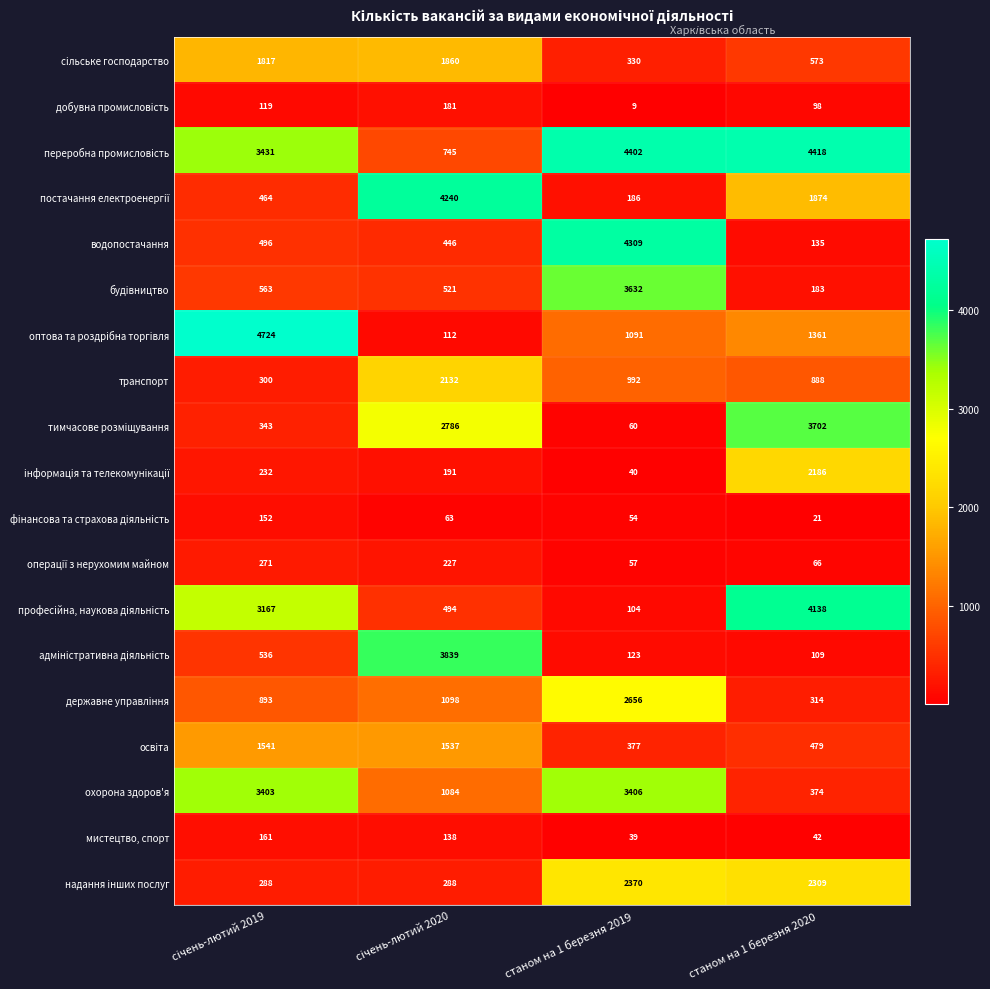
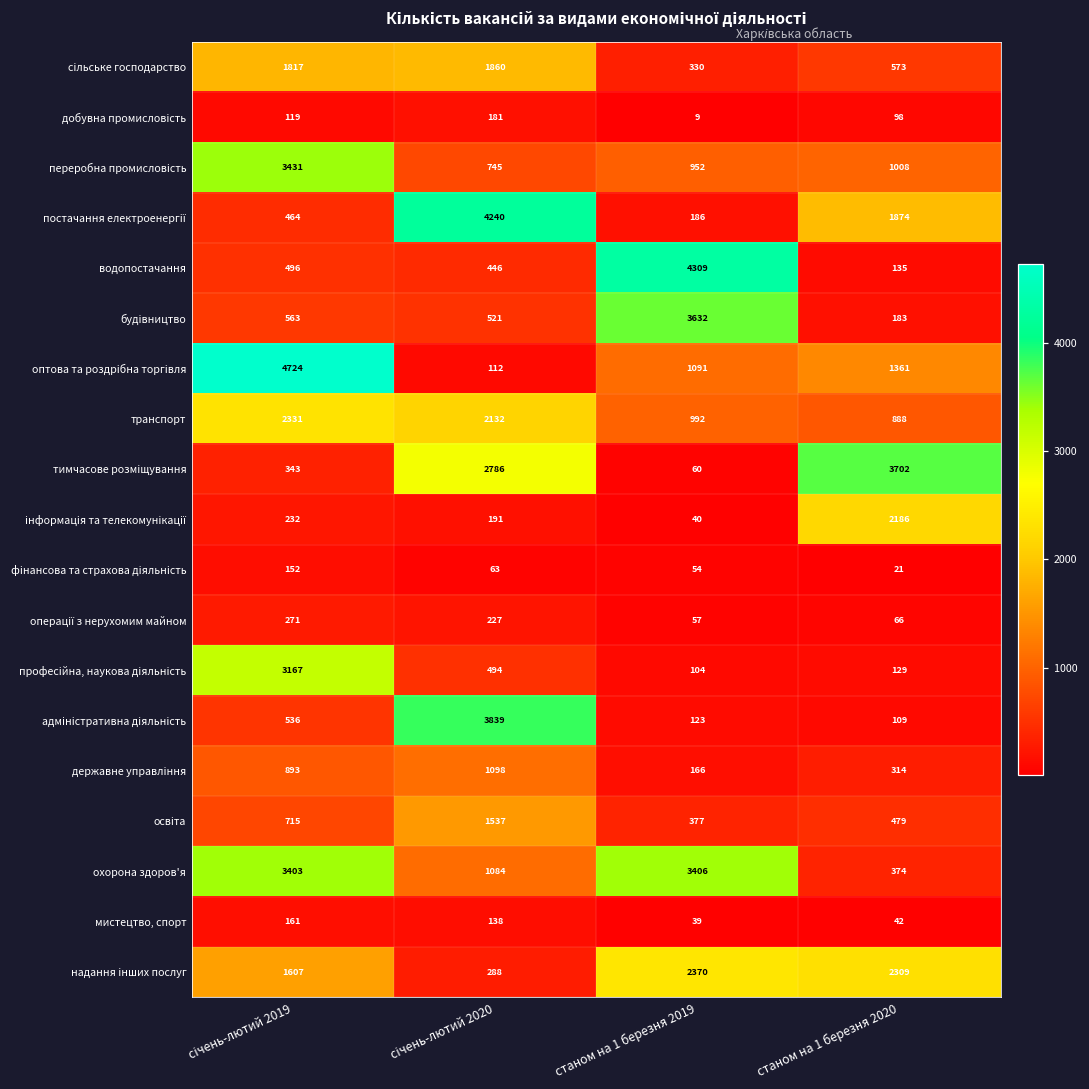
  {
    "сільське господарство": {
      "січень-лютий 2019": 1817,
      "січень-лютий 2020": 1860,
      "станом на 1 березня 2019": 330,
      "станом на 1 березня 2020": 573
    },
    "добувна промисловість": {
      "січень-лютий 2019": 119,
      "січень-лютий 2020": 181,
      "станом на 1 березня 2019": 9,
      "станом на 1 березня 2020": 98
    },
    "переробна промисловість": {
      "січень-лютий 2019": 3431,
      "січень-лютий 2020": 745,
-     "станом на 1 березня 2019": 4402,
-     "станом на 1 березня 2020": 4418
+     "станом на 1 березня 2019": 952,
+     "станом на 1 березня 2020": 1008
    },
    "постачання електроенергії": {
      "січень-лютий 2019": 464,
      "січень-лютий 2020": 4240,
      "станом на 1 березня 2019": 186,
      "станом на 1 березня 2020": 1874
    },
    "водопостачання": {
      "січень-лютий 2019": 496,
      "січень-лютий 2020": 446,
      "станом на 1 березня 2019": 4309,
      "станом на 1 березня 2020": 135
    },
    "будівництво": {
      "січень-лютий 2019": 563,
      "січень-лютий 2020": 521,
      "станом на 1 березня 2019": 3632,
      "станом на 1 березня 2020": 183
    },
    "оптова та роздрібна торгівля": {
      "січень-лютий 2019": 4724,
      "січень-лютий 2020": 112,
      "станом на 1 березня 2019": 1091,
      "станом на 1 березня 2020": 1361
    },
    "транспорт": {
-     "січень-лютий 2019": 300,
+     "січень-лютий 2019": 2331,
      "січень-лютий 2020": 2132,
      "станом на 1 березня 2019": 992,
      "станом на 1 березня 2020": 888
    },
    "тимчасове розміщування": {
      "січень-лютий 2019": 343,
      "січень-лютий 2020": 2786,
      "станом на 1 березня 2019": 60,
      "станом на 1 березня 2020": 3702
    },
    "інформація та телекомунікації": {
      "січень-лютий 2019": 232,
      "січень-лютий 2020": 191,
      "станом на 1 березня 2019": 40,
      "станом на 1 березня 2020": 2186
    },
    "фінансова та страхова діяльність": {
      "січень-лютий 2019": 152,
      "січень-лютий 2020": 63,
      "станом на 1 березня 2019": 54,
      "станом на 1 березня 2020": 21
    },
    "операції з нерухомим майном": {
      "січень-лютий 2019": 271,
      "січень-лютий 2020": 227,
      "станом на 1 березня 2019": 57,
      "станом на 1 березня 2020": 66
    },
    "професійна, наукова діяльність": {
      "січень-лютий 2019": 3167,
      "січень-лютий 2020": 494,
      "станом на 1 березня 2019": 104,
-     "станом на 1 березня 2020": 4138
+     "станом на 1 березня 2020": 129
    },
    "адміністративна діяльність": {
      "січень-лютий 2019": 536,
      "січень-лютий 2020": 3839,
      "станом на 1 березня 2019": 123,
      "станом на 1 березня 2020": 109
    },
    "державне управління": {
      "січень-лютий 2019": 893,
      "січень-лютий 2020": 1098,
-     "станом на 1 березня 2019": 2656,
+     "станом на 1 березня 2019": 166,
      "станом на 1 березня 2020": 314
    },
    "освіта": {
-     "січень-лютий 2019": 1541,
+     "січень-лютий 2019": 715,
      "січень-лютий 2020": 1537,
      "станом на 1 березня 2019": 377,
      "станом на 1 березня 2020": 479
    },
    "охорона здоров'я": {
      "січень-лютий 2019": 3403,
      "січень-лютий 2020": 1084,
      "станом на 1 березня 2019": 3406,
      "станом на 1 березня 2020": 374
    },
    "мистецтво, спорт": {
      "січень-лютий 2019": 161,
      "січень-лютий 2020": 138,
      "станом на 1 березня 2019": 39,
      "станом на 1 березня 2020": 42
    },
    "надання інших послуг": {
-     "січень-лютий 2019": 288,
+     "січень-лютий 2019": 1607,
      "січень-лютий 2020": 288,
      "станом на 1 березня 2019": 2370,
      "станом на 1 березня 2020": 2309
    }
  }
